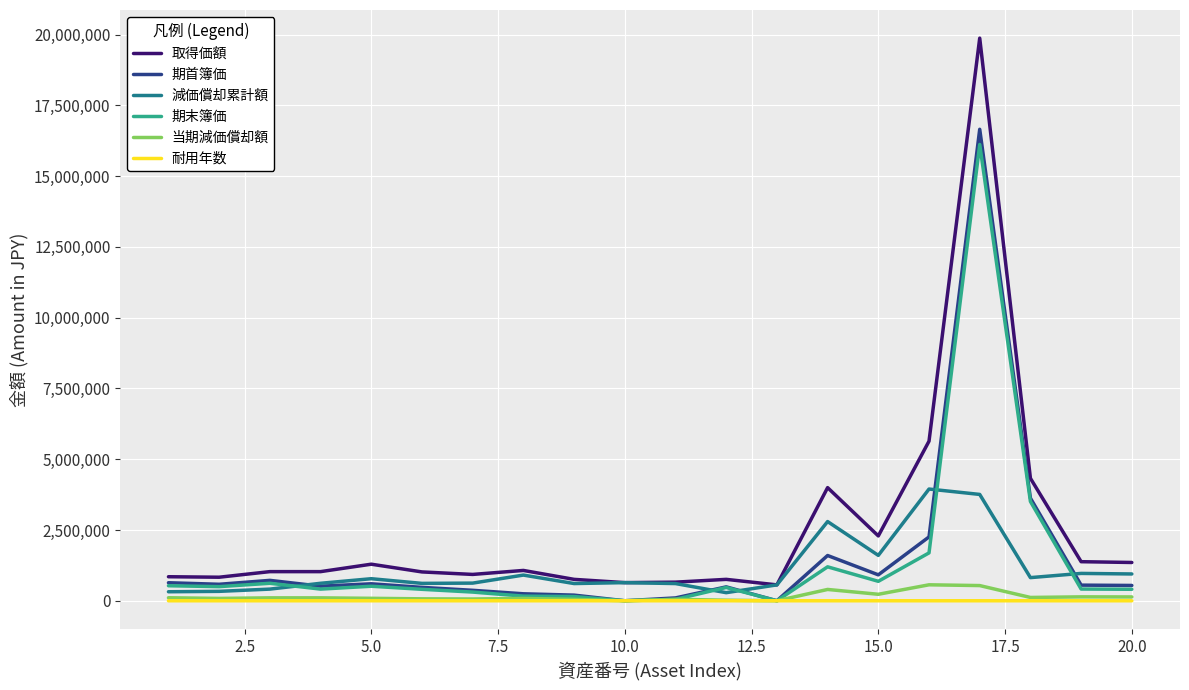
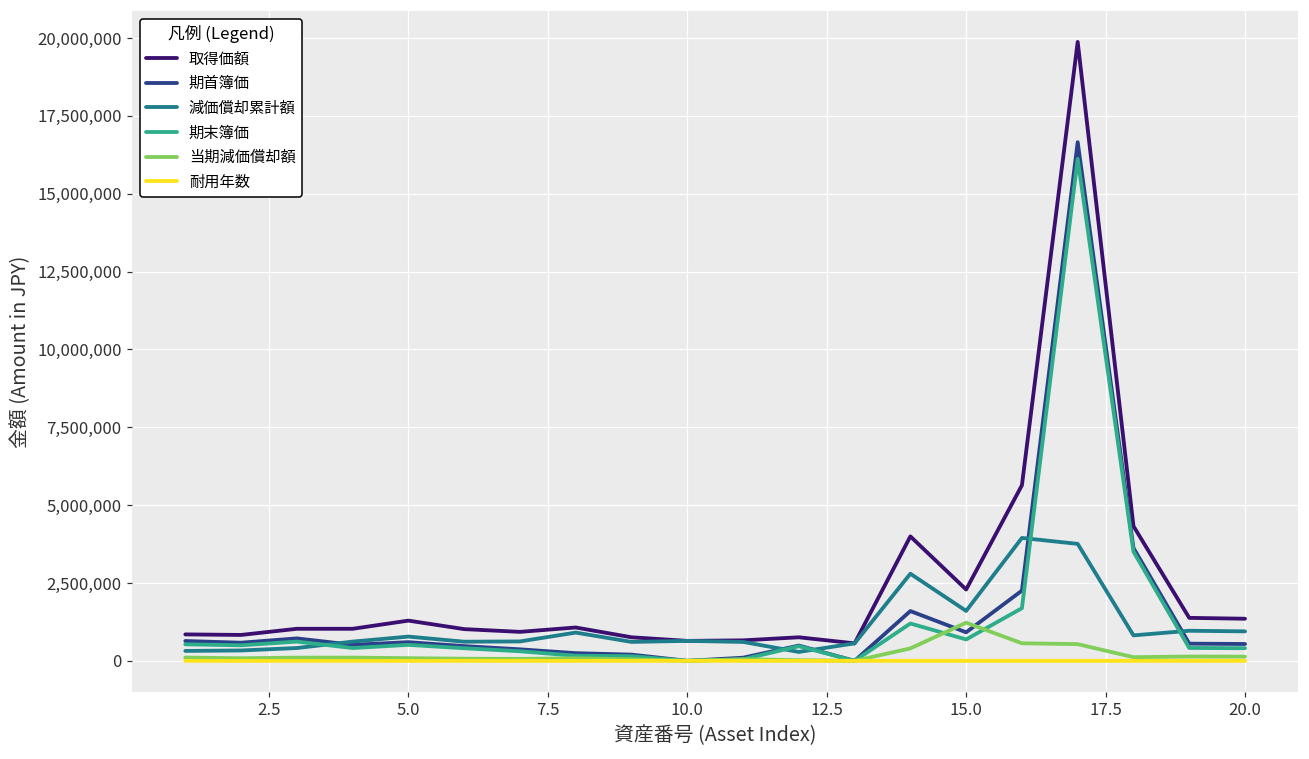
  {
    "当期減価償却額": {
-     "15.0": "200,000",
+     "15.0": "1,200,000",
      "20.0": "100,000"
    },
    "耐用年数": {
      "15.0": "0",
      "20.0": "0"
    }
  }
